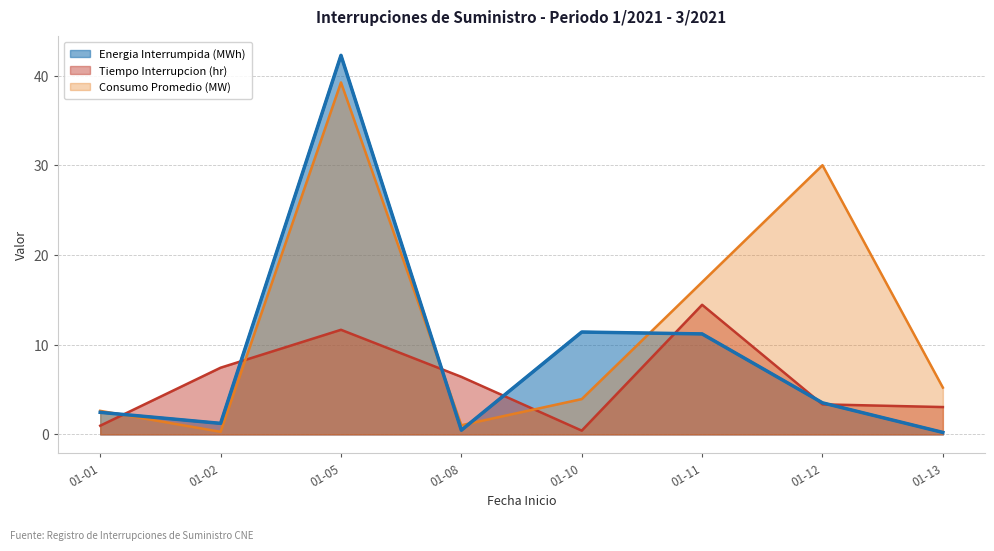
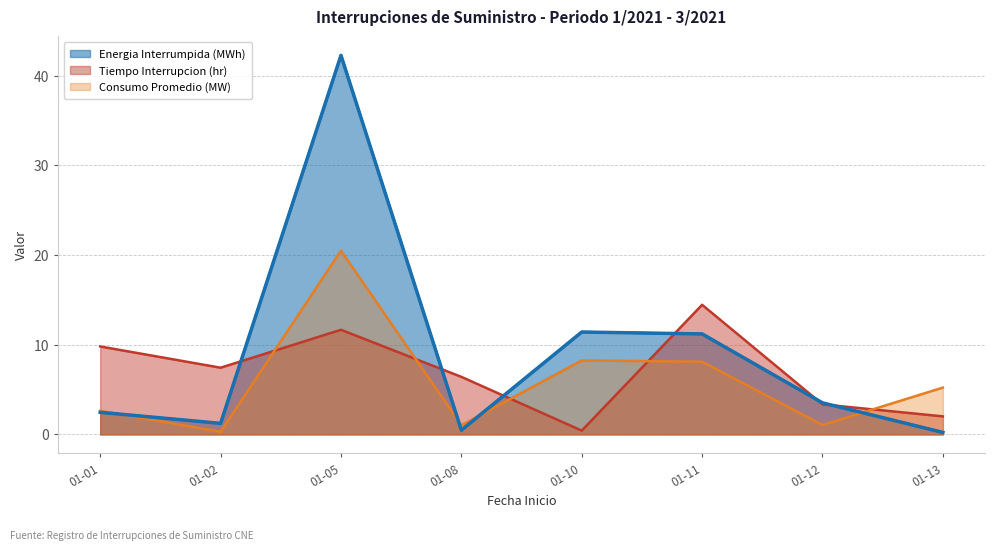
  {
    "Energia Interrumpida (MWh)": {
      "01-02": 1,
      "01-05": 42,
      "01-08": 0,
      "01-10": 11,
      "01-11": 11,
      "01-13": 0
    },
    "Tiempo Interrupcion (hr)": {
-     "01-01": 1,
+     "01-01": 10,
      "01-02": 7,
      "01-05": 12,
      "01-08": 6,
      "01-10": 0,
      "01-11": 14,
-     "01-13": 3
+     "01-13": 2
    },
    "Consumo Promedio (MW)": {
      "01-02": 0,
-     "01-05": 39,
+     "01-05": 21,
      "01-08": 1,
-     "01-10": 4,
-     "01-11": 17,
-     "01-12": 30,
+     "01-10": 8,
+     "01-11": 8,
+     "01-12": 1,
      "01-13": 5
    }
  }
